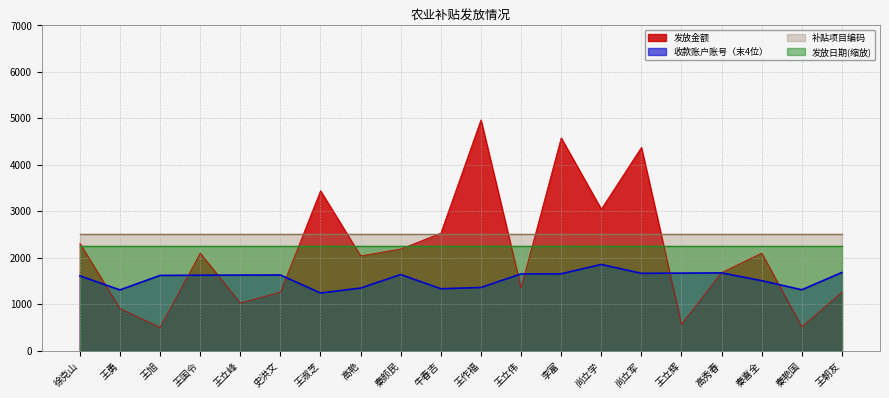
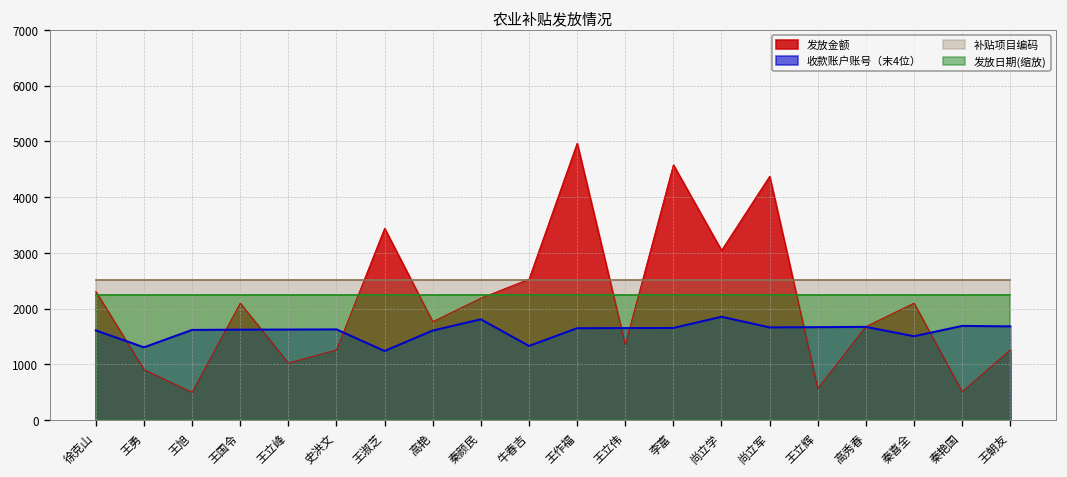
  {
    "发放金额": {
      "徐克山": 2300,
      "王勇": 900,
      "王旭": 500,
      "王国令": 2100,
      "王立峰": 1000,
      "史洪文": 1300,
      "王淑芝": 3400,
-     "高艳": 2000,
+     "高艳": 1800,
      "王作福": 5000,
      "王立伟": 1300,
      "李富": 4600,
      "尚立学": 3000,
      "尚立军": 4400,
      "王立辉": 600,
      "秦喜全": 2100,
      "秦艳国": 500,
      "王朝友": 1300
    },
    "收款账户账号（末4位）": {
      "徐克山": 1600,
      "王勇": 1300,
      "王旭": 1600,
      "王国令": 1600,
      "王立峰": 1600,
      "史洪文": 1600,
      "王淑芝": 1200,
-     "高艳": 1300,
-     "秦颜民": 1600,
+     "高艳": 1600,
+     "秦颜民": 1800,
      "牛春吉": 1300,
-     "王作福": 1400,
+     "王作福": 1600,
      "王立伟": 1600,
      "李富": 1700,
      "尚立学": 1900,
      "尚立军": 1700,
      "王立辉": 1700,
      "秦喜全": 1500,
-     "秦艳国": 1300,
+     "秦艳国": 1700,
      "王朝友": 1700
    },
    "补贴项目编码": {
      "徐克山": 2500,
      "王勇": 2500,
      "王旭": 2500,
      "王国令": 2500,
      "王立峰": 2500,
      "史洪文": 2500,
      "王淑芝": 2500,
      "高艳": 2500,
      "秦颜民": 2500,
      "王作福": 2500,
      "王立伟": 2500,
      "李富": 2500,
      "尚立学": 2500,
      "尚立军": 2500,
      "王立辉": 2500,
      "高秀春": 2500,
      "秦喜全": 2500,
      "秦艳国": 2500,
      "王朝友": 2500
    },
    "发放日期(缩放)": {
      "徐克山": 2200,
      "王勇": 2200,
      "王旭": 2200,
      "王国令": 2200,
      "王立峰": 2200,
      "史洪文": 2200,
      "王淑芝": 2200,
      "高艳": 2200,
      "牛春吉": 2200,
      "王作福": 2200,
      "王立伟": 2200,
      "李富": 2200,
      "尚立学": 2200,
      "尚立军": 2200,
      "王立辉": 2200,
      "高秀春": 2200,
      "秦喜全": 2200,
      "秦艳国": 2200,
      "王朝友": 2200
    }
  }
